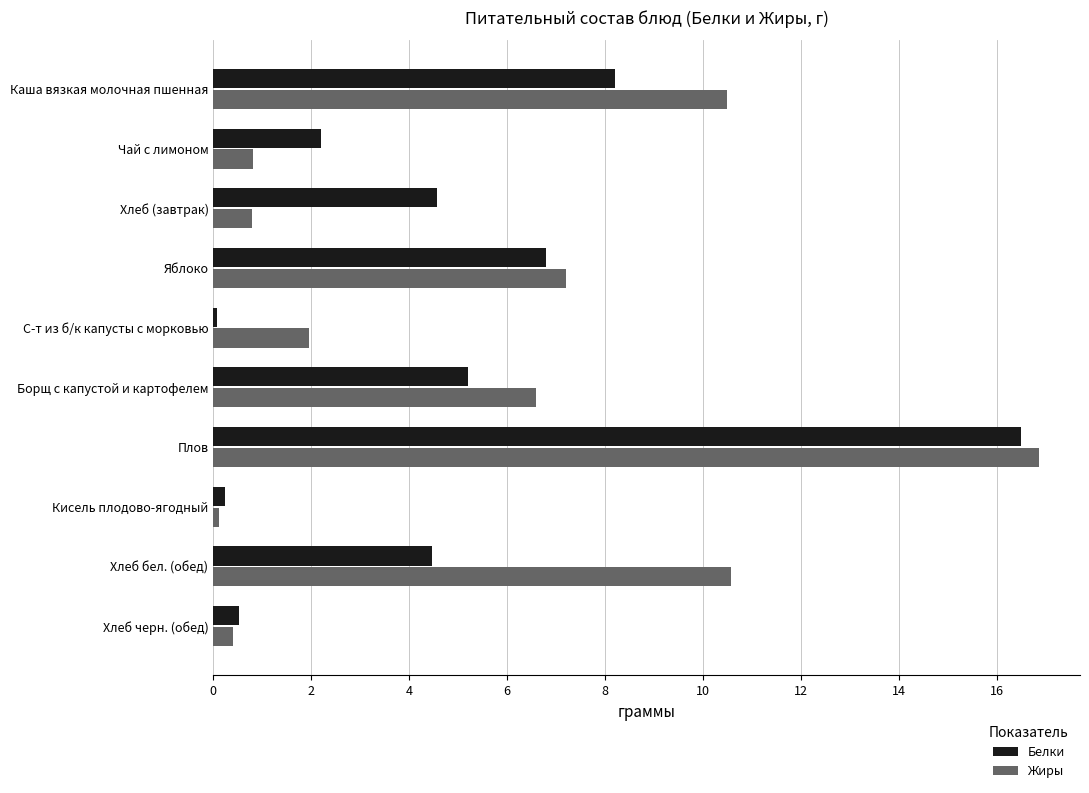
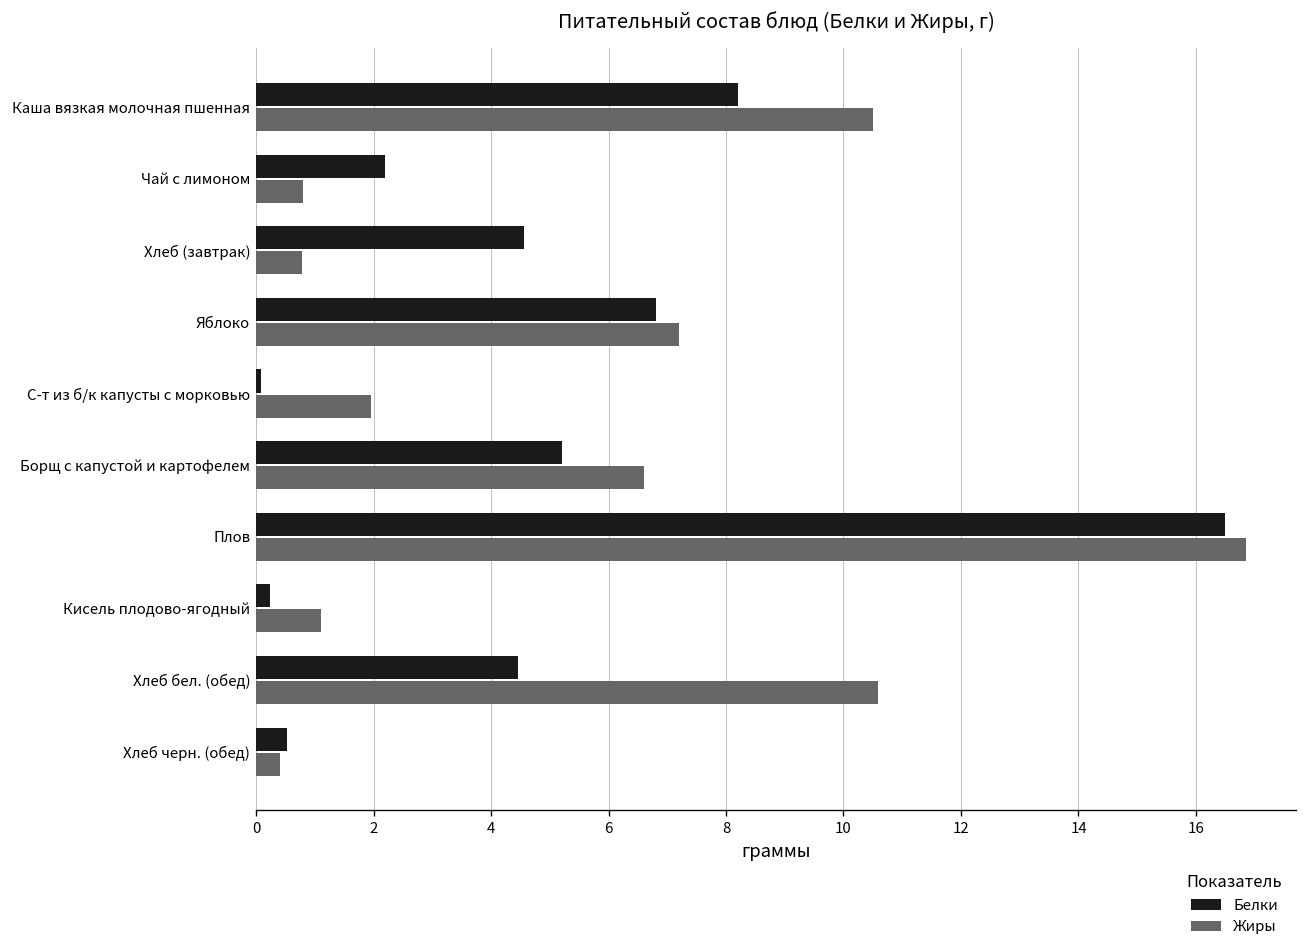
  {
    "Белки": {
      "Каша вязкая молочная пшенная": 8.2,
      "Чай с лимоном": 2.2,
      "Хлеб (завтрак)": 4.6,
      "Яблоко": 6.8,
      "С-т из б/к капусты с морковью": 0.1,
      "Борщ с капустой и картофелем": 5.2,
      "Плов": 16.5,
      "Кисель плодово-ягодный": 0.2,
      "Хлеб бел. (обед)": 4.5,
      "Хлеб черн. (обед)": 0.5
    },
    "Жиры": {
      "Каша вязкая молочная пшенная": 10.5,
      "Чай с лимоном": 0.8,
      "Хлеб (завтрак)": 0.8,
      "Яблоко": 7.2,
      "С-т из б/к капусты с морковью": 2.0,
      "Борщ с капустой и картофелем": 6.6,
      "Плов": 16.9,
-     "Кисель плодово-ягодный": 0.1,
+     "Кисель плодово-ягодный": 1.1,
      "Хлеб бел. (обед)": 10.6,
      "Хлеб черн. (обед)": 0.4
    }
  }
